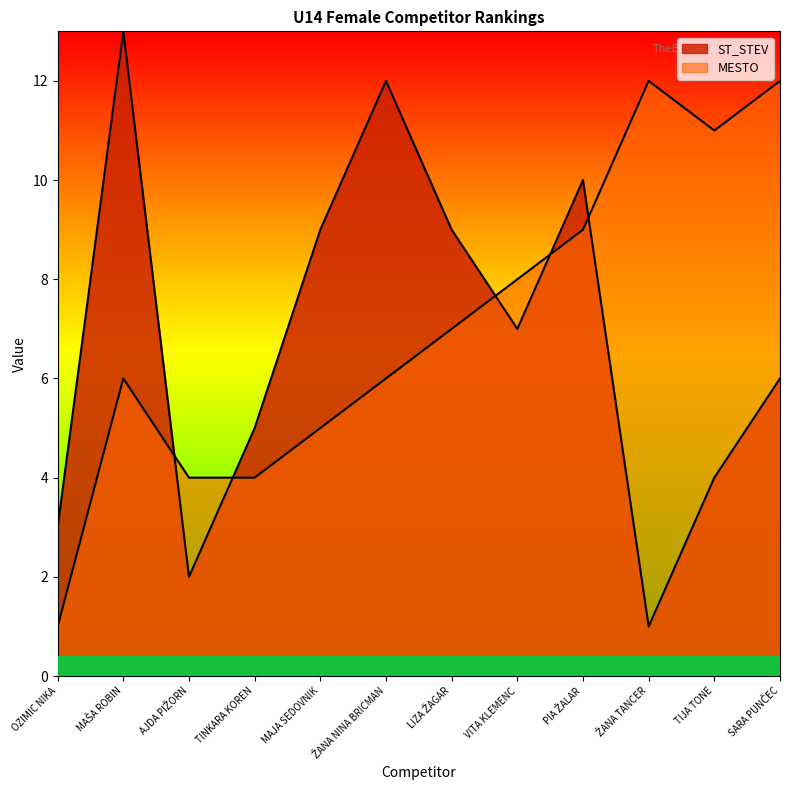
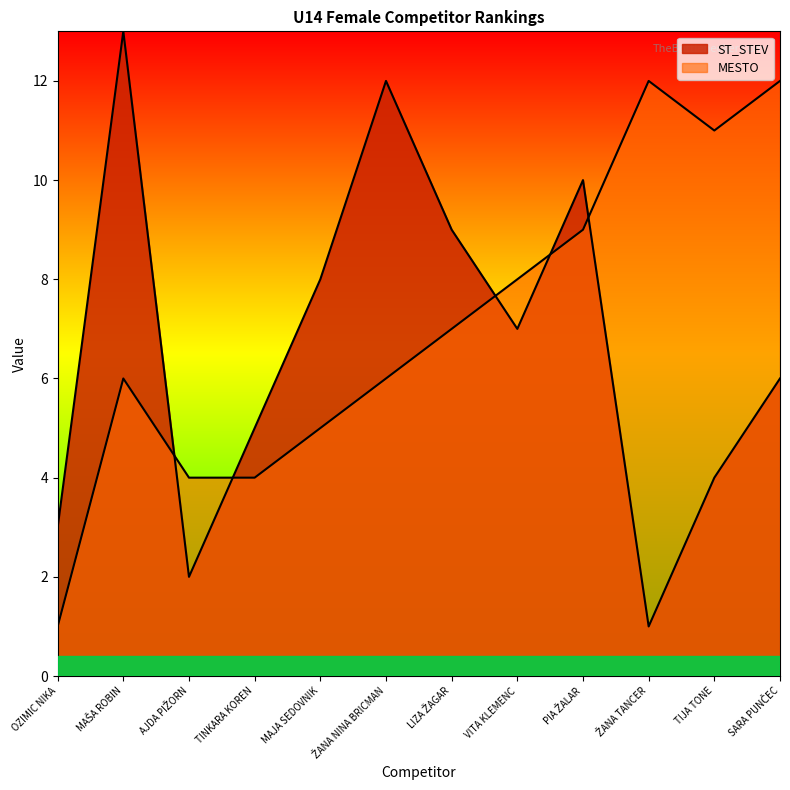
  {
    "ST_STEV": {
      "OZIMIC NIKA": 3,
      "MAŠA ROBIN": 13,
      "AJDA PIŽORN": 2,
      "TINKARA KOREN": 5,
-     "MAJA SEDOVNIK": 9,
+     "MAJA SEDOVNIK": 8,
      "ŽANA NINA BRICMAN": 12,
      "LIZA ŽAGAR": 9,
      "VITA KLEMENC": 7,
      "PIA ŽALAR": 10,
      "ŽANA TANCER": 1,
      "TIJA TONE": 4,
      "SARA PUNČEC": 6
    },
    "MESTO": {
      "OZIMIC NIKA": 1,
      "MAŠA ROBIN": 6,
      "AJDA PIŽORN": 4,
      "TINKARA KOREN": 4,
      "MAJA SEDOVNIK": 5,
      "ŽANA NINA BRICMAN": 6,
      "LIZA ŽAGAR": 7,
      "VITA KLEMENC": 8,
      "PIA ŽALAR": 9,
      "ŽANA TANCER": 12,
      "TIJA TONE": 11,
      "SARA PUNČEC": 12
    }
  }
